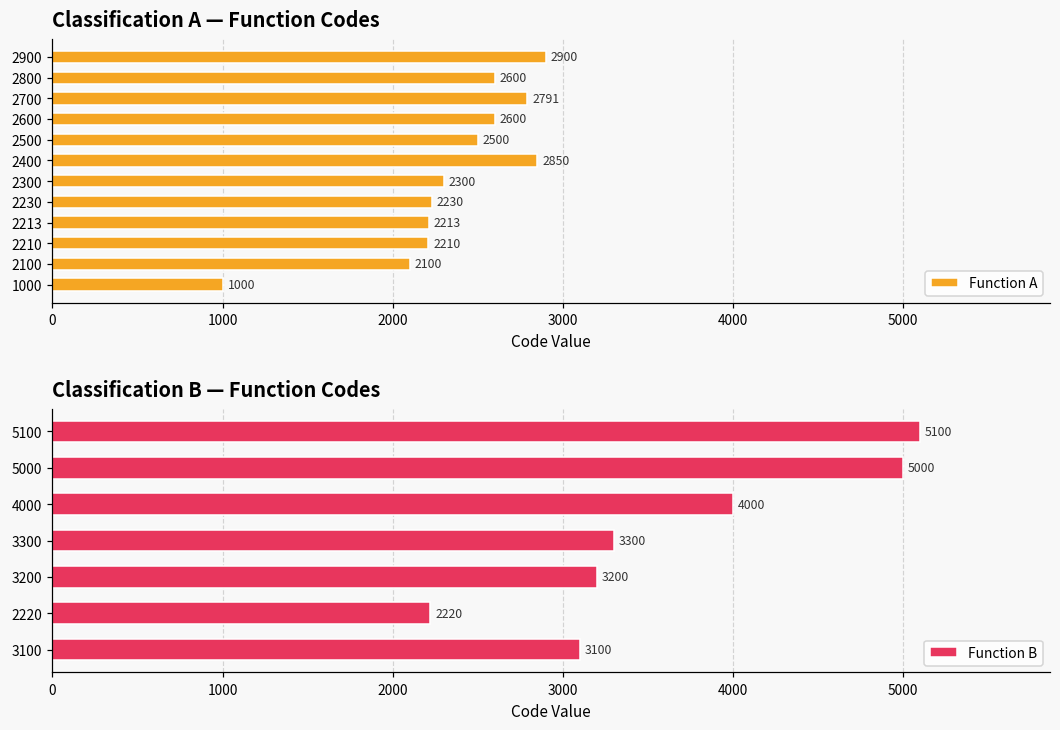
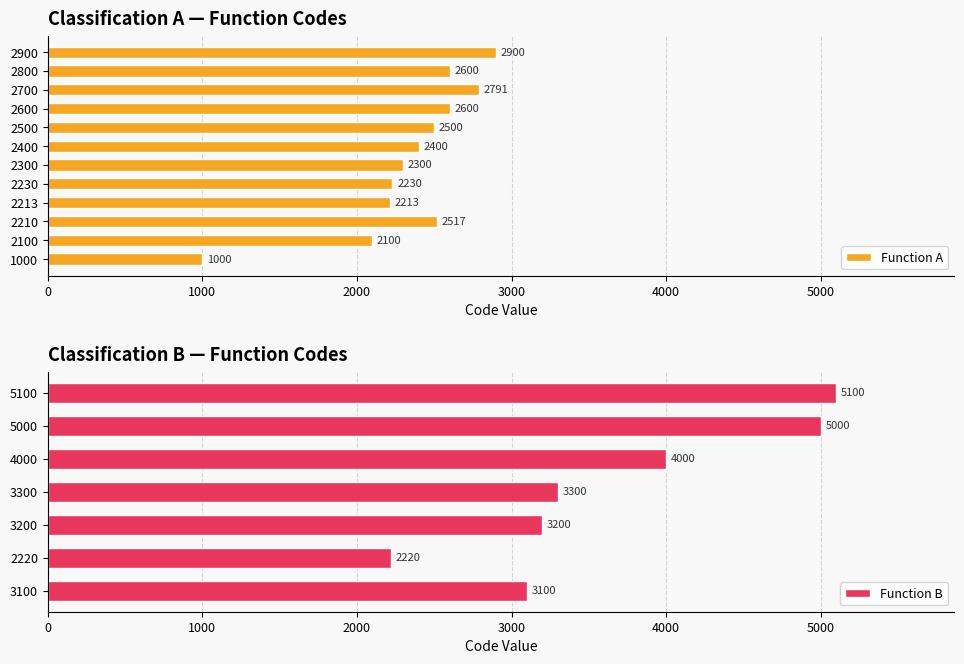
  {
    "Classification A — Function Codes": {
      "2900": 2900,
      "2800": 2600,
      "2700": 2791,
      "2600": 2600,
      "2500": 2500,
-     "2400": 2850,
+     "2400": 2400,
      "2300": 2300,
      "2230": 2230,
      "2213": 2213,
-     "2210": 2210,
+     "2210": 2517,
      "2100": 2100,
      "1000": 1000
    },
    "Classification B — Function Codes": {
      "5100": 5100,
      "5000": 5000,
      "4000": 4000,
      "3300": 3300,
      "3200": 3200,
      "2220": 2220,
      "3100": 3100
    }
  }
